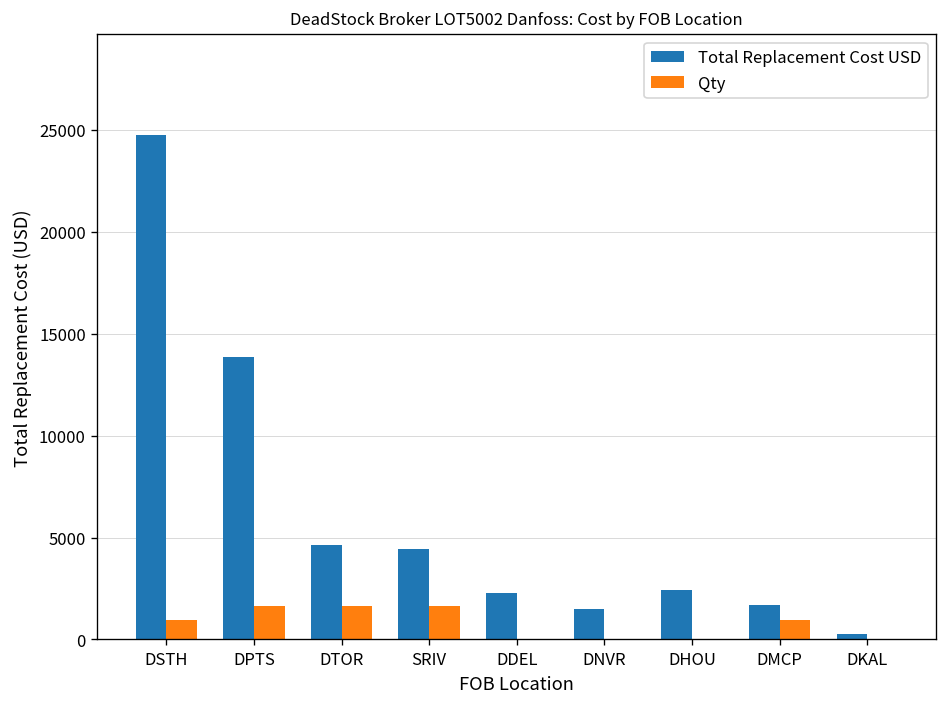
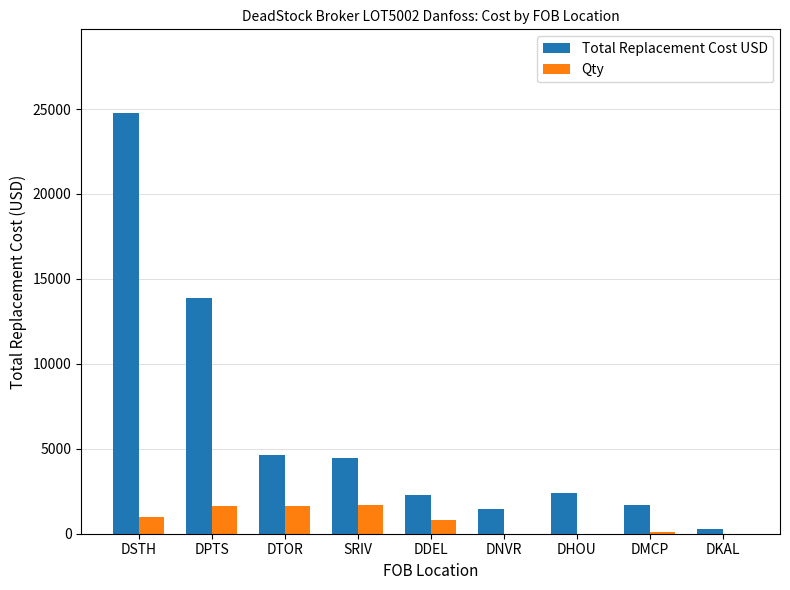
  {
    "Total Replacement Cost USD": {
      "DSTH": 24700,
      "DPTS": 13900,
      "DTOR": 4600,
      "SRIV": 4500,
      "DDEL": 2300,
      "DNVR": 1500,
      "DHOU": 2400,
      "DMCP": 1700,
      "DKAL": 300
    },
    "Qty": {
      "DSTH": 1000,
      "DPTS": 1600,
      "DTOR": 1700,
      "SRIV": 1700,
-     "DDEL": 0,
-     "DMCP": 900
+     "DDEL": 800,
+     "DMCP": 100
    }
  }
